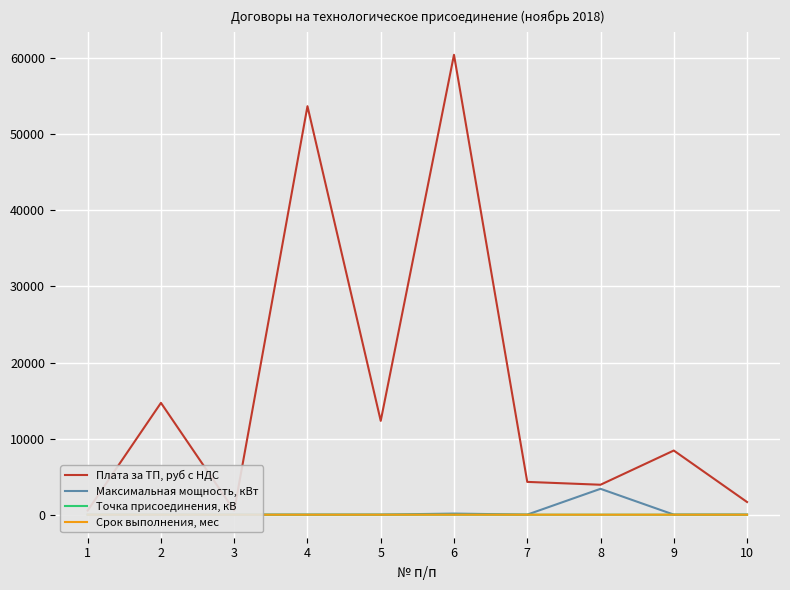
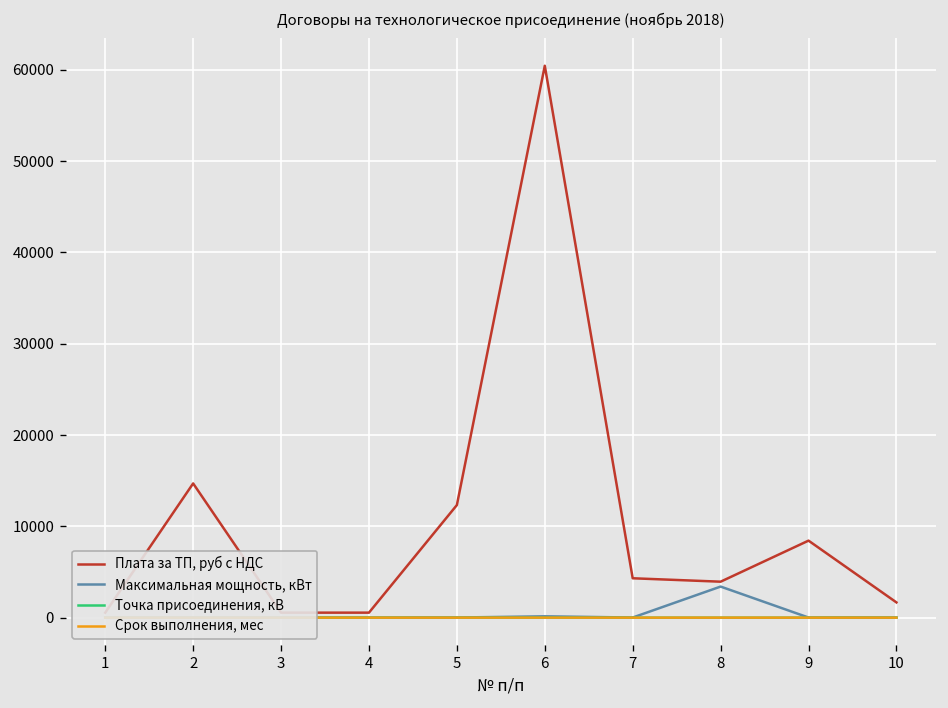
  {
    "Плата за ТП, руб с НДС": {
      "2": 15000,
-     "4": 54000,
+     "4": 1000,
      "5": 12000,
      "6": 60000,
      "7": 4000,
      "8": 4000,
      "9": 8000,
      "10": 2000
    },
    "Максимальная мощность, кВт": {
      "8": 3000
    },
    "Срок выполнения, мес": {
      "8": 0
    }
  }
